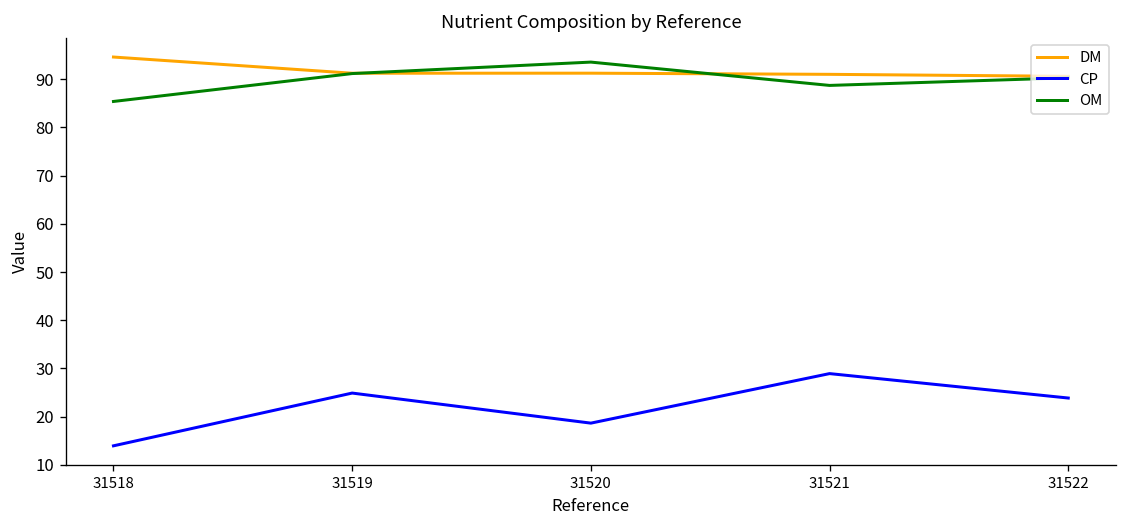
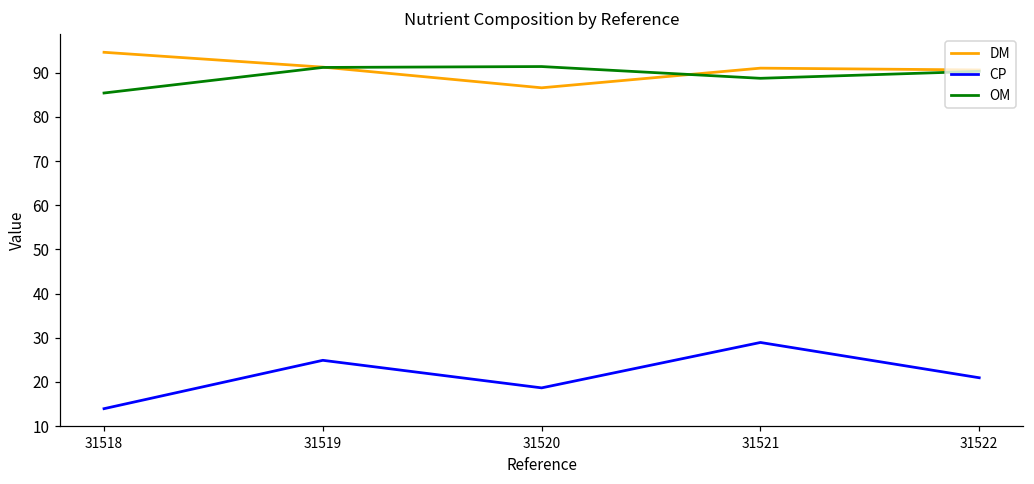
  {
    "DM": {
      "31518": 95,
-     "31520": 91,
+     "31520": 87,
      "31521": 91
    },
    "CP": {
      "31518": 14,
      "31519": 25,
      "31520": 19,
      "31521": 29,
-     "31522": 24
+     "31522": 21
    },
    "OM": {
      "31518": 85,
-     "31520": 94,
+     "31520": 91,
      "31521": 89
    }
  }
